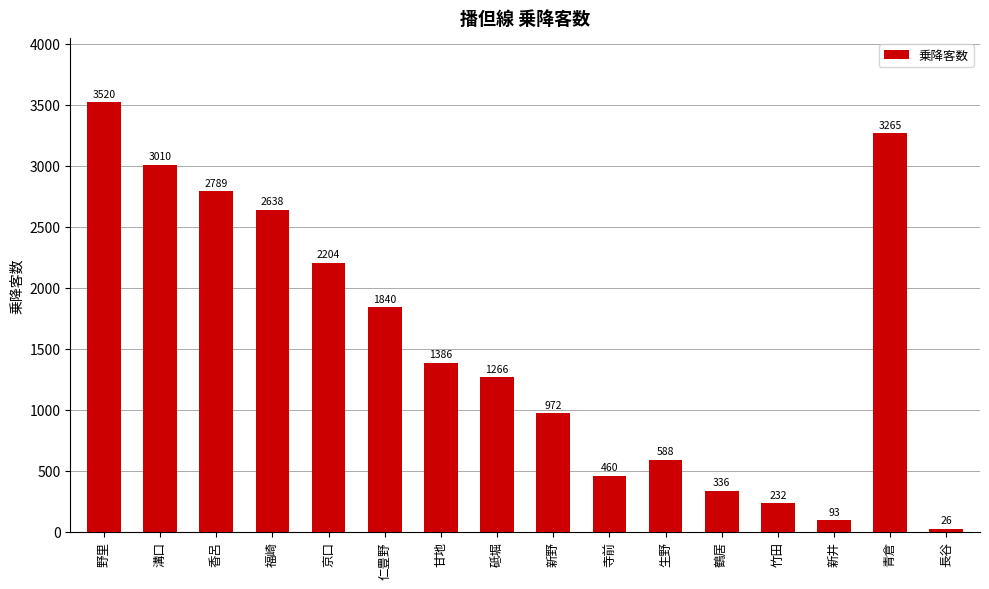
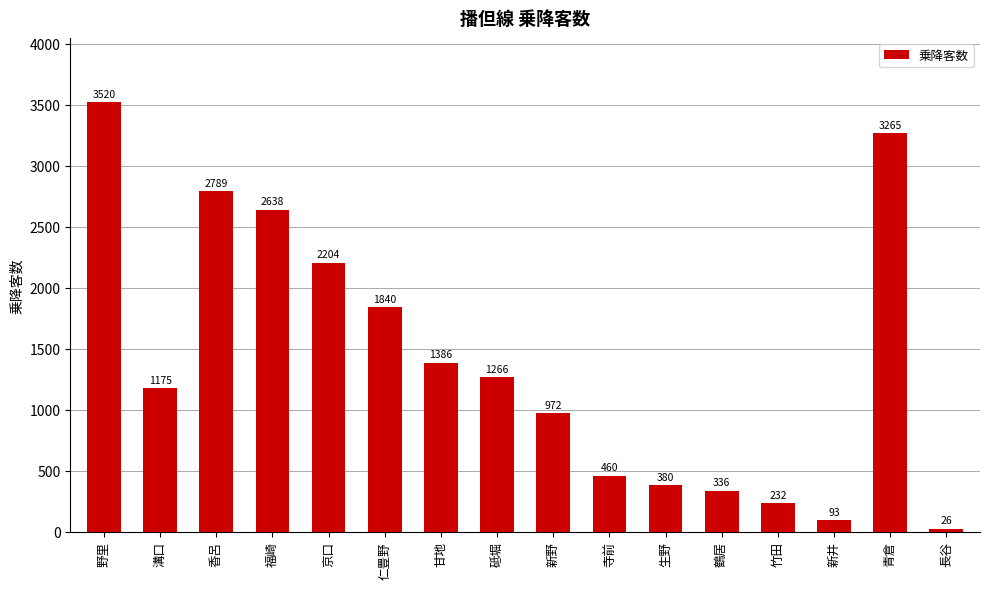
  {
    "野里": 3520,
-   "溝口": 3010,
+   "溝口": 1175,
    "香呂": 2789,
    "福崎": 2638,
    "京口": 2204,
    "仁豊野": 1840,
    "甘地": 1386,
    "砥堀": 1266,
    "新野": 972,
    "寺前": 460,
-   "生野": 588,
+   "生野": 380,
    "鶴居": 336,
    "竹田": 232,
    "新井": 93,
    "青倉": 3265,
    "長谷": 26
  }
